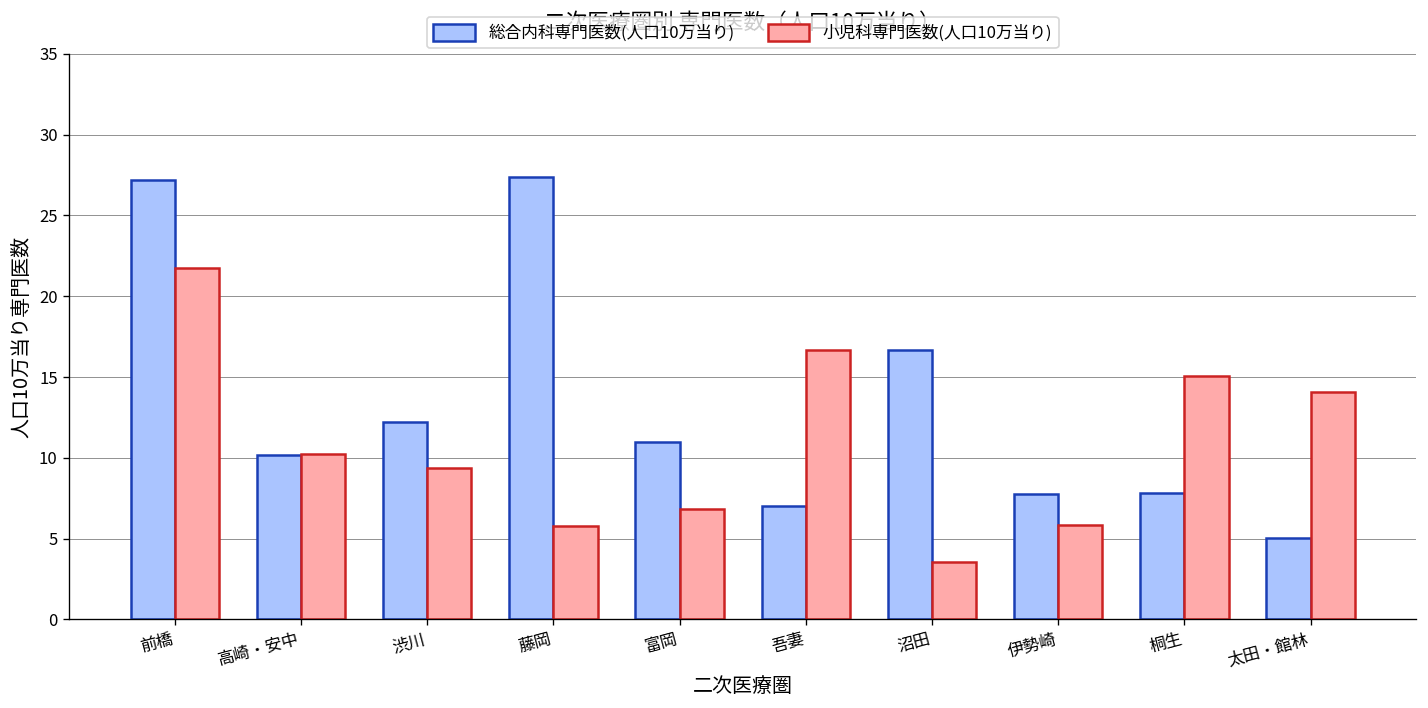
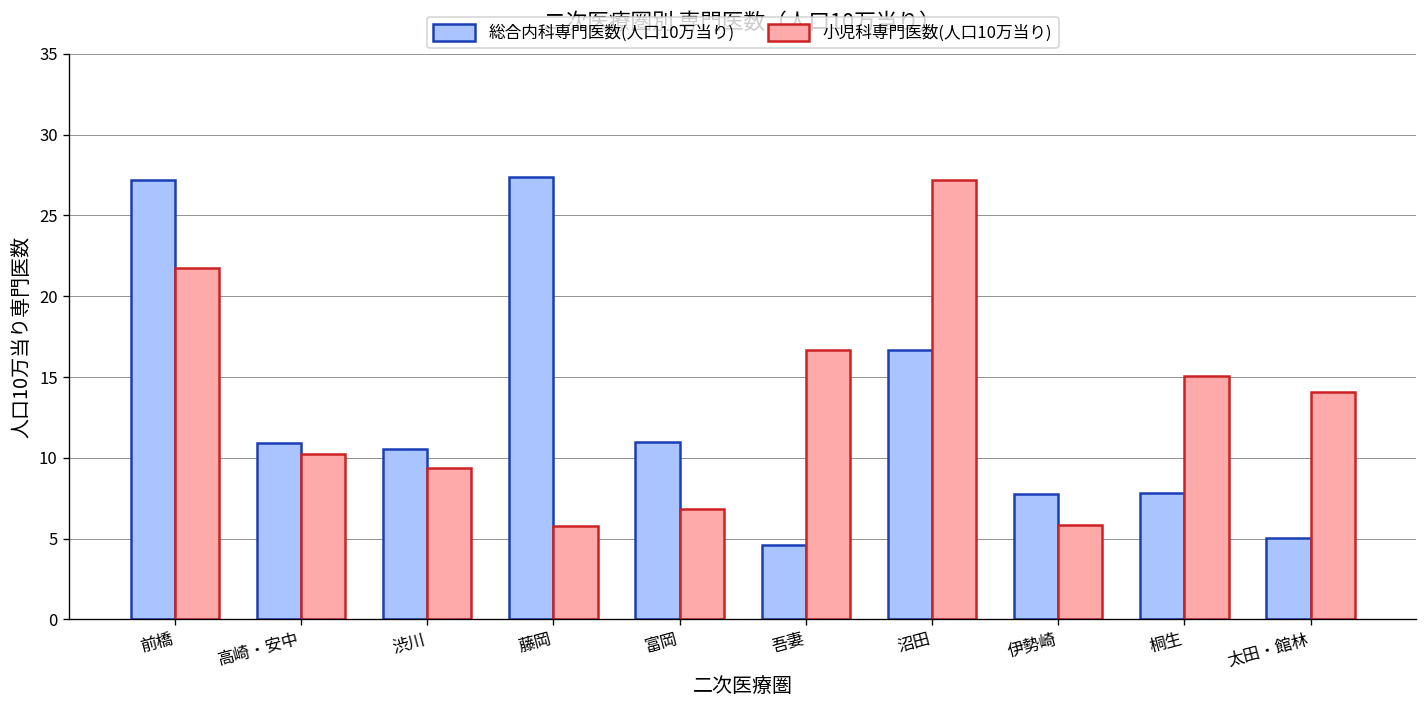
  {
    "総合内科専門医数(人口10万当り)": {
      "前橋": 27.2,
-     "高崎・安中": 10.1,
-     "渋川": 12.2,
+     "高崎・安中": 10.9,
+     "渋川": 10.5,
      "藤岡": 27.4,
      "富岡": 11.0,
-     "吾妻": 7.0,
+     "吾妻": 4.6,
      "沼田": 16.6,
      "伊勢崎": 7.7,
      "桐生": 7.8,
      "太田・館林": 5.0
    },
    "小児科専門医数(人口10万当り)": {
      "前橋": 21.8,
      "高崎・安中": 10.2,
      "渋川": 9.4,
      "藤岡": 5.8,
      "富岡": 6.8,
      "吾妻": 16.7,
-     "沼田": 3.6,
+     "沼田": 27.2,
      "伊勢崎": 5.8,
      "桐生": 15.1,
      "太田・館林": 14.1
    }
  }
